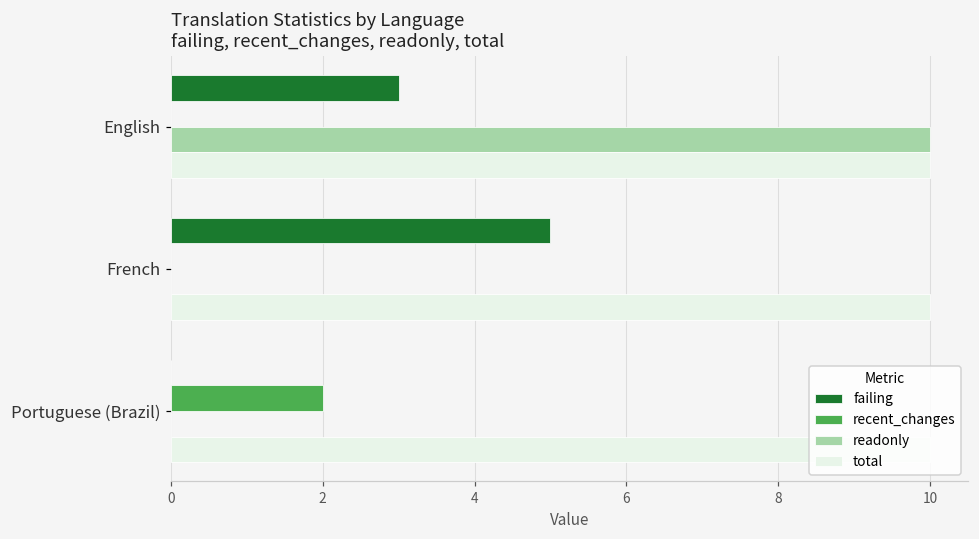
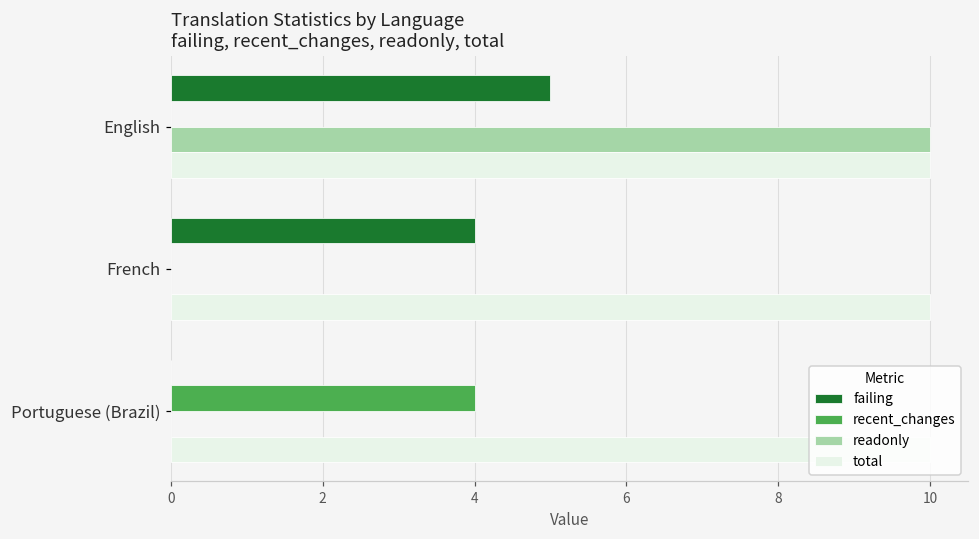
  {
    "failing": {
-     "English": 3,
-     "French": 5,
+     "English": 5,
+     "French": 4,
      "Portuguese (Brazil)": 0
    },
    "recent_changes": {
      "English": 0,
      "French": 0,
-     "Portuguese (Brazil)": 2
+     "Portuguese (Brazil)": 4
    },
    "readonly": {
      "English": 10,
      "French": 0,
      "Portuguese (Brazil)": 0
    },
    "total": {
      "English": 10,
      "French": 10
    }
  }
